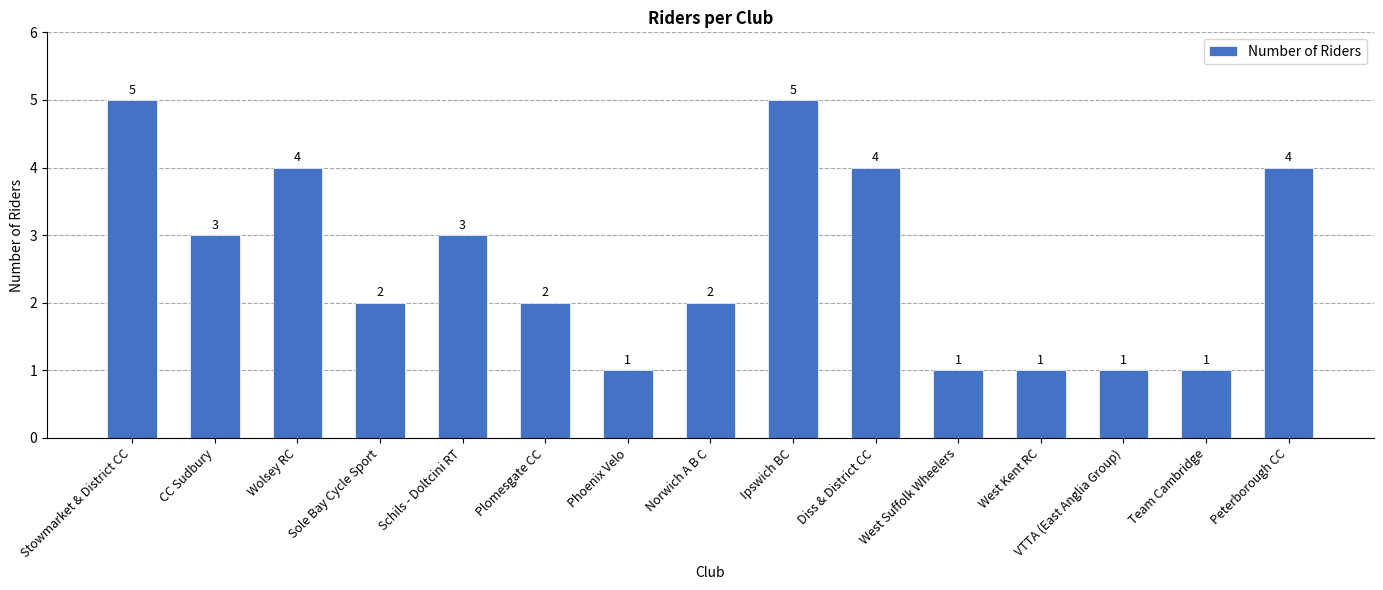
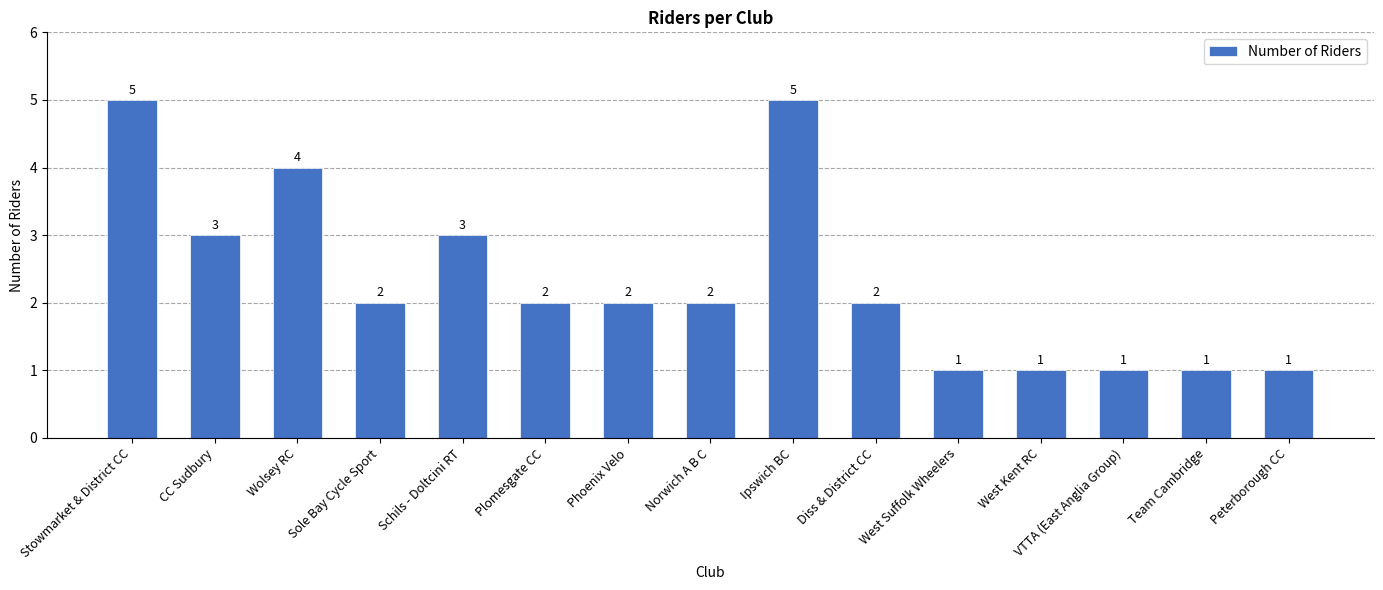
  {
    "Stowmarket & District CC": 5,
    "CC Sudbury": 3,
    "Wolsey RC": 4,
    "Sole Bay Cycle Sport": 2,
    "Schils - Doltcini RT": 3,
    "Plomesgate CC": 2,
-   "Phoenix Velo": 1,
+   "Phoenix Velo": 2,
    "Norwich A B C": 2,
    "Ipswich BC": 5,
-   "Diss & District CC": 4,
+   "Diss & District CC": 2,
    "West Suffolk Wheelers": 1,
    "West Kent RC": 1,
    "VTTA (East Anglia Group)": 1,
    "Team Cambridge": 1,
-   "Peterborough CC": 4
+   "Peterborough CC": 1
  }
